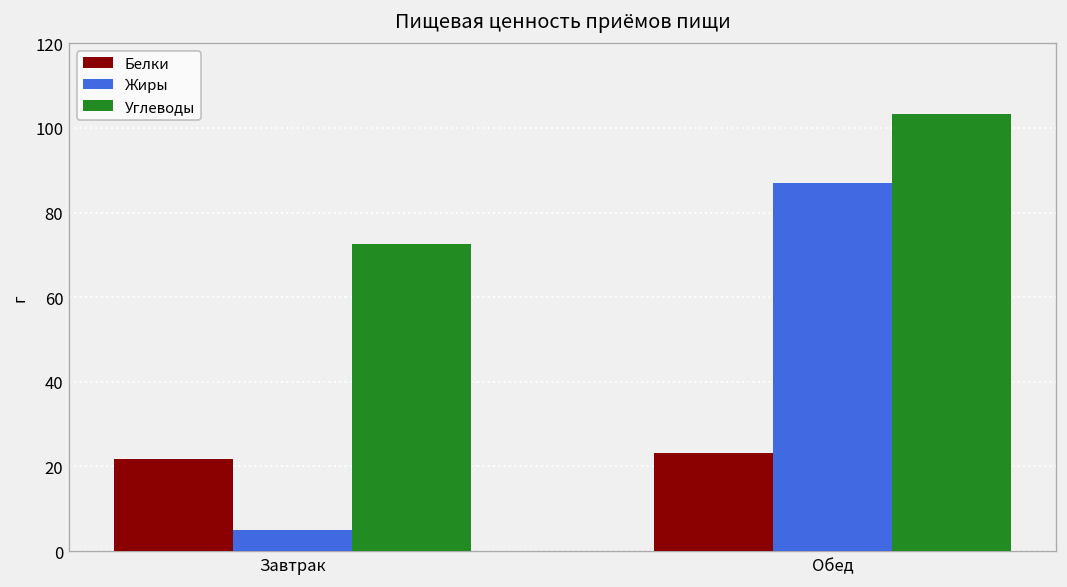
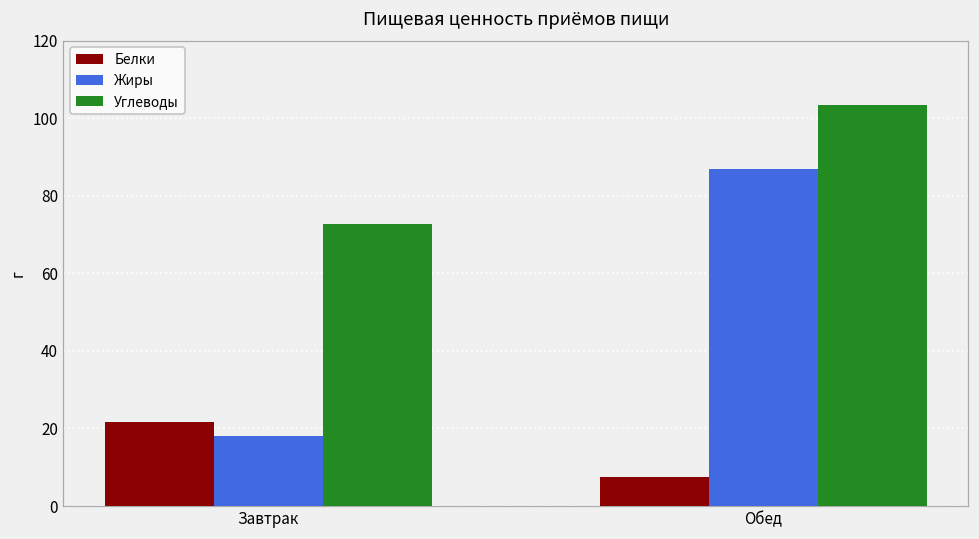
  {
    "Белки": {
      "Завтрак": 22,
-     "Обед": 23
+     "Обед": 7
    },
    "Жиры": {
-     "Завтрак": 5,
+     "Завтрак": 18,
      "Обед": 87
    },
    "Углеводы": {
      "Завтрак": 73,
      "Обед": 103
    }
  }
